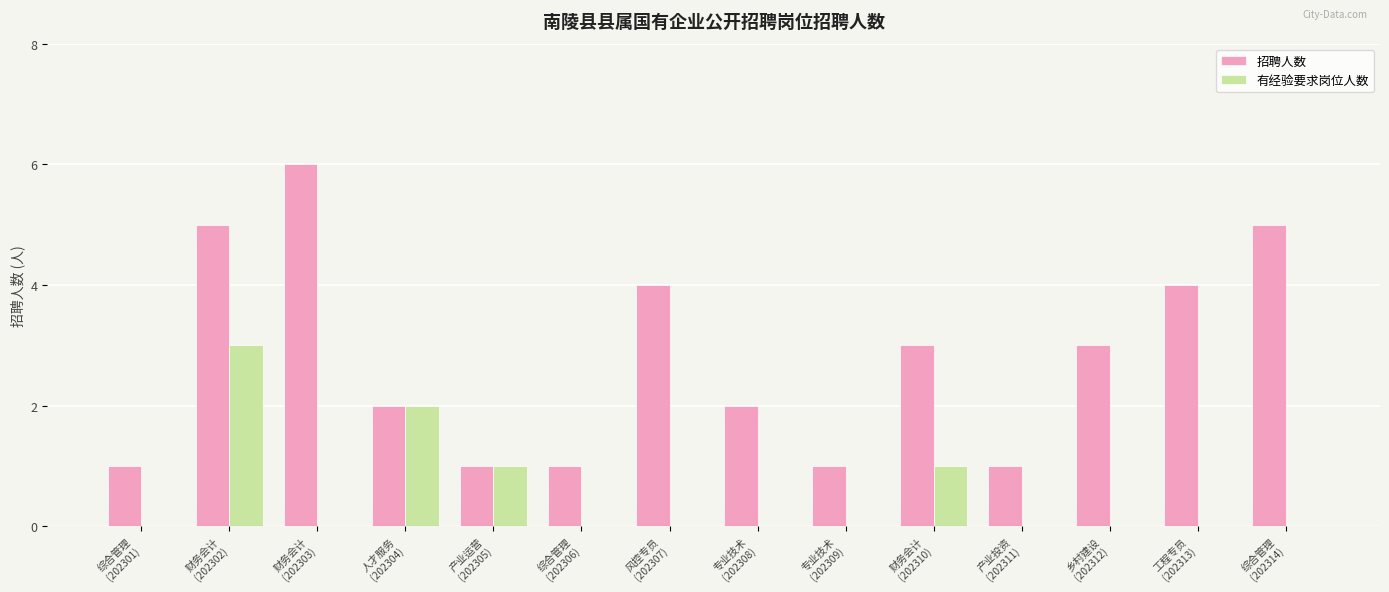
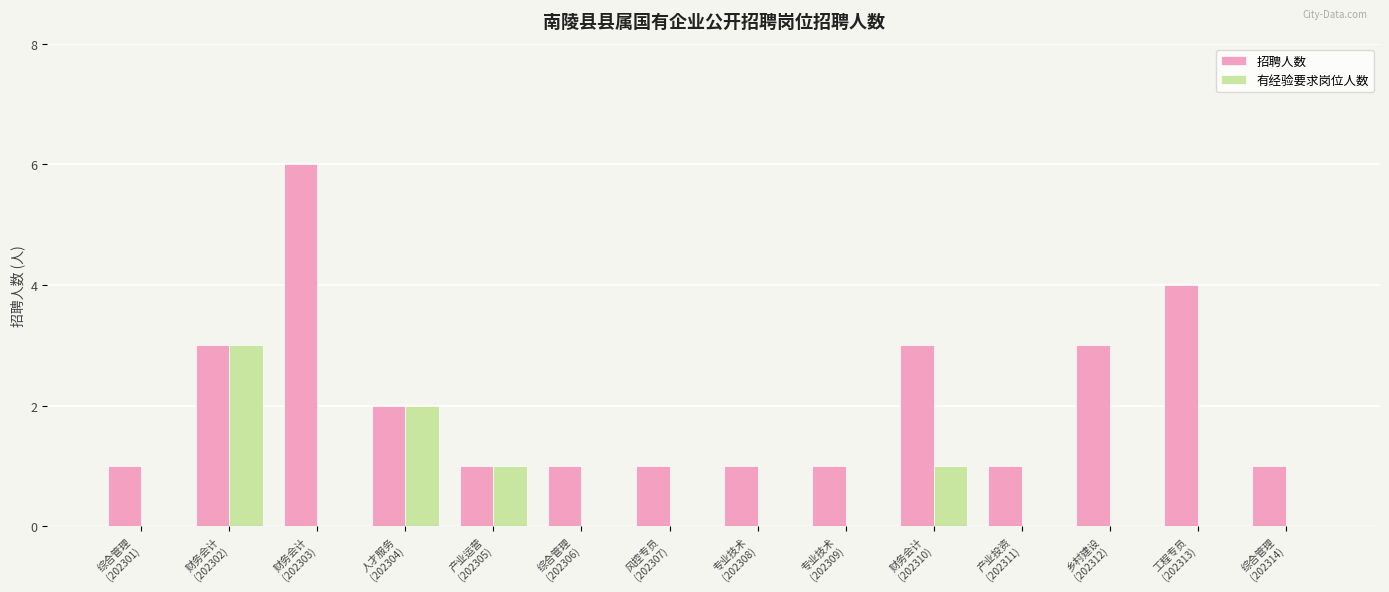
  {
    "招聘人数": {
      "综合管理 (202301)": 1,
-     "财务会计 (202302)": 5,
+     "财务会计 (202302)": 3,
      "财务会计 (202303)": 6,
      "人才服务 (202304)": 2,
      "产业运营 (202305)": 1,
      "综合管理 (202306)": 1,
-     "风控专员 (202307)": 4,
-     "专业技术 (202308)": 2,
+     "风控专员 (202307)": 1,
+     "专业技术 (202308)": 1,
      "专业技术 (202309)": 1,
      "财务会计 (202310)": 3,
      "产业投资 (202311)": 1,
      "乡村建设 (202312)": 3,
      "工程专员 (202313)": 4,
-     "综合管理 (202314)": 5
+     "综合管理 (202314)": 1
    },
    "有经验要求岗位人数": {
      "综合管理 (202301)": 0,
      "财务会计 (202302)": 3,
      "财务会计 (202303)": 0,
      "人才服务 (202304)": 2,
      "产业运营 (202305)": 1,
      "综合管理 (202306)": 0,
      "风控专员 (202307)": 0,
      "专业技术 (202308)": 0,
      "专业技术 (202309)": 0,
      "财务会计 (202310)": 1,
      "产业投资 (202311)": 0,
      "乡村建设 (202312)": 0,
      "工程专员 (202313)": 0,
      "综合管理 (202314)": 0
    }
  }
